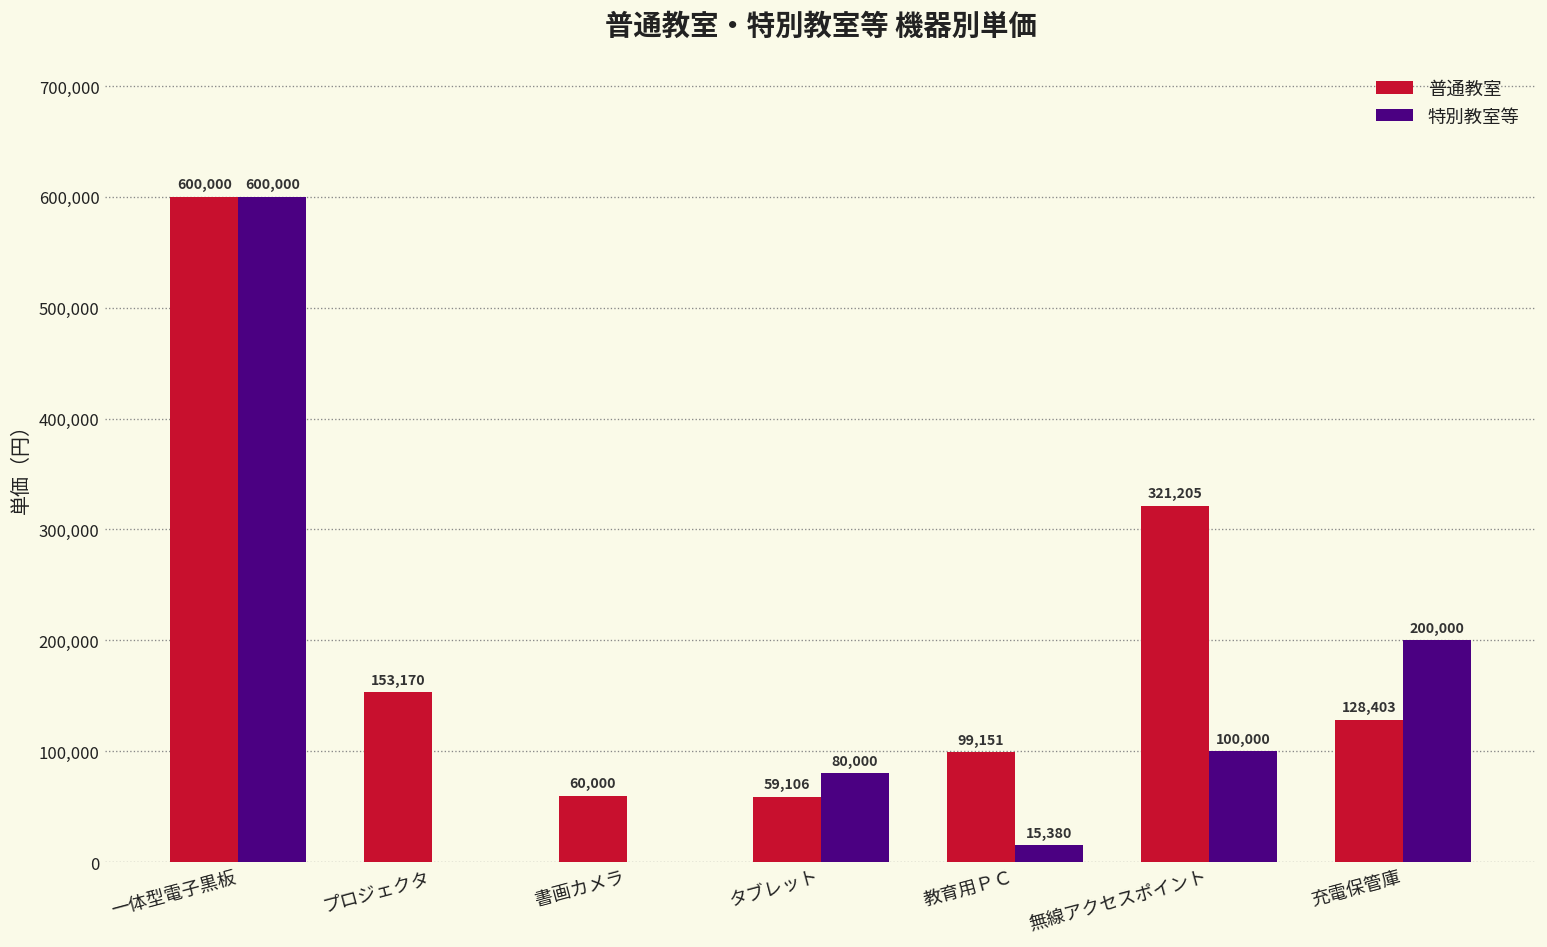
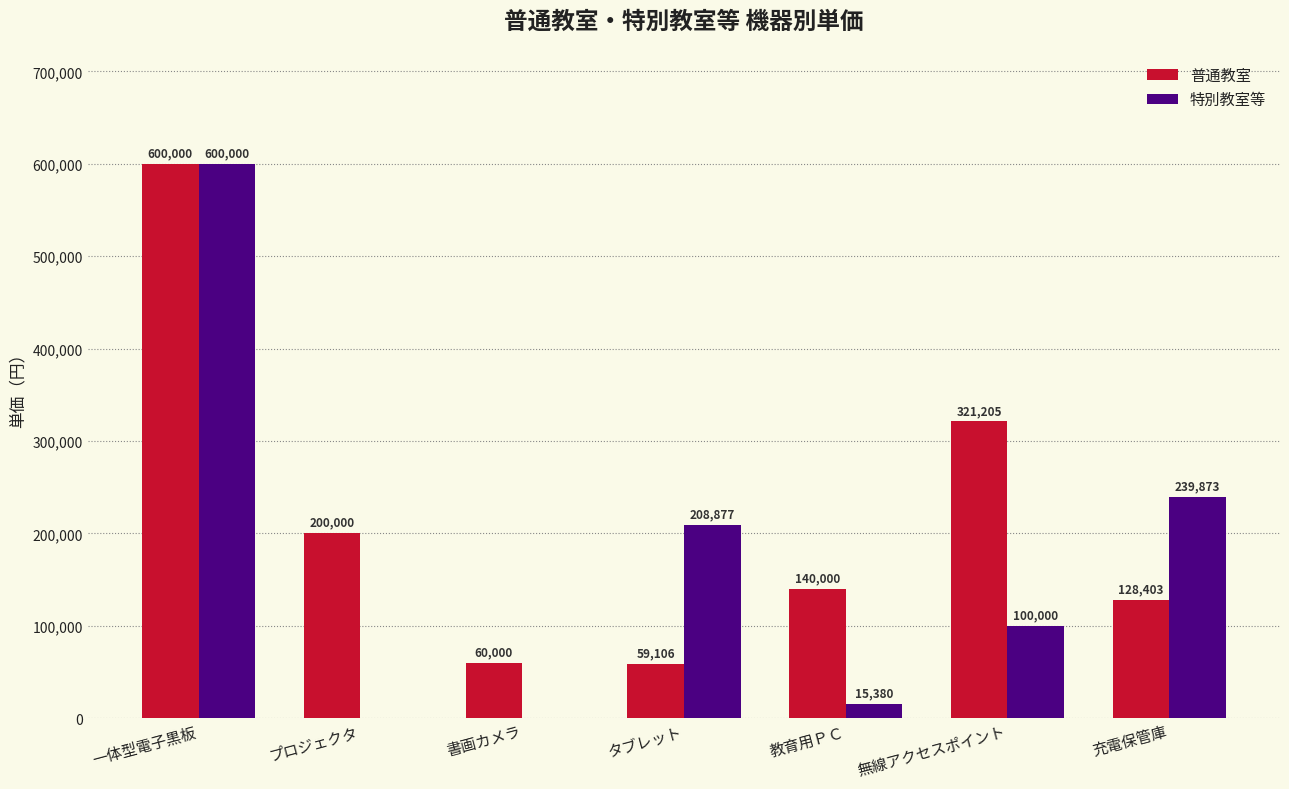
  {
    "普通教室": {
      "一体型電子黒板": "600,000",
-     "プロジェクタ": "153,170",
+     "プロジェクタ": "200,000",
      "書画カメラ": "60,000",
      "タブレット": "59,106",
-     "教育用ＰＣ": "99,151",
+     "教育用ＰＣ": "140,000",
      "無線アクセスポイント": "321,205",
      "充電保管庫": "128,403"
    },
    "特別教室等": {
      "一体型電子黒板": "600,000",
-     "タブレット": "80,000",
+     "タブレット": "208,877",
      "教育用ＰＣ": "15,380",
      "無線アクセスポイント": "100,000",
-     "充電保管庫": "200,000"
+     "充電保管庫": "239,873"
    }
  }
